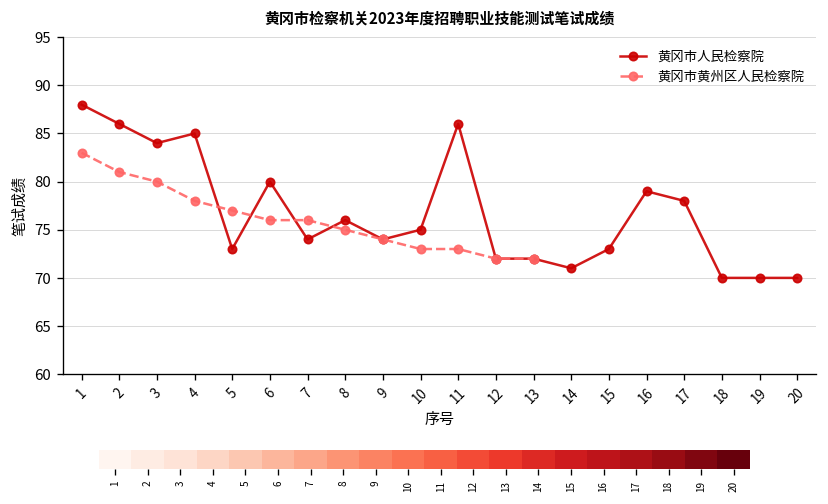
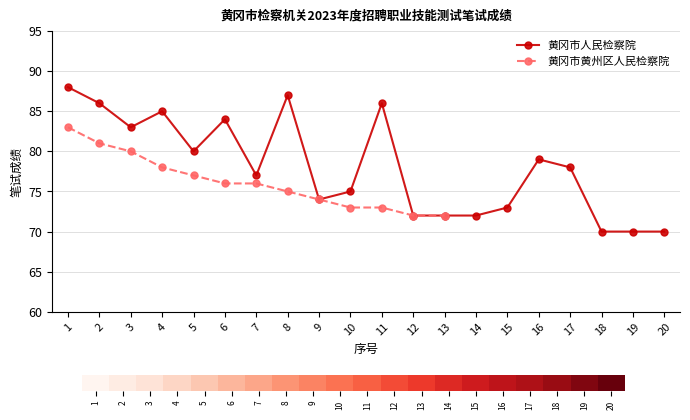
  {
    "黄冈市人民检察院": {
      "1": 88,
      "2": 86,
-     "3": 84,
+     "3": 83,
      "4": 85,
-     "5": 73,
-     "6": 80,
-     "7": 74,
-     "8": 76,
+     "5": 80,
+     "6": 84,
+     "7": 77,
+     "8": 87,
      "10": 75,
      "11": 86,
-     "14": 71,
+     "14": 72,
      "15": 73,
      "16": 79,
      "17": 78,
      "18": 70,
      "19": 70,
      "20": 70
    },
    "黄冈市黄州区人民检察院": {
      "1": 83,
      "2": 81,
      "3": 80,
      "4": 78,
      "5": 77,
      "6": 76,
      "7": 76,
      "8": 75,
      "10": 73,
      "11": 73
    }
  }
